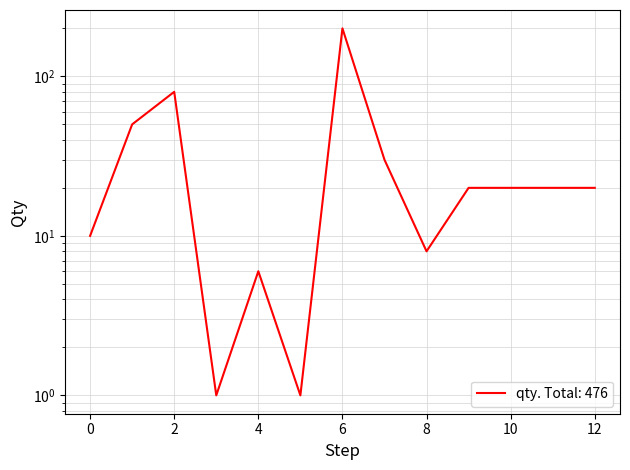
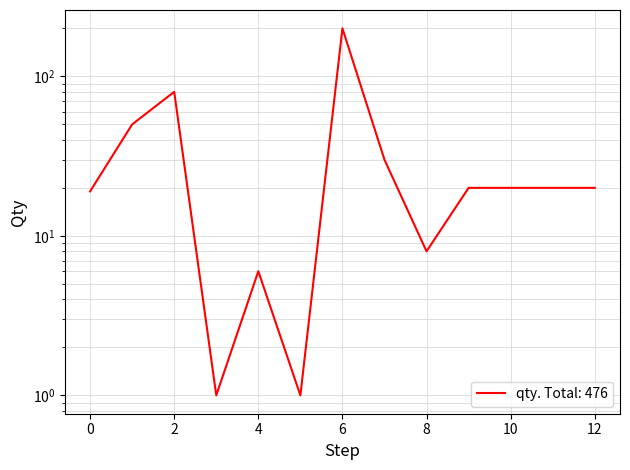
  {
-   "0": 10,
+   "0": 19,
    "2": 80,
    "4": 6,
    "6": 200,
    "8": 8,
    "10": 20,
    "12": 20
  }
